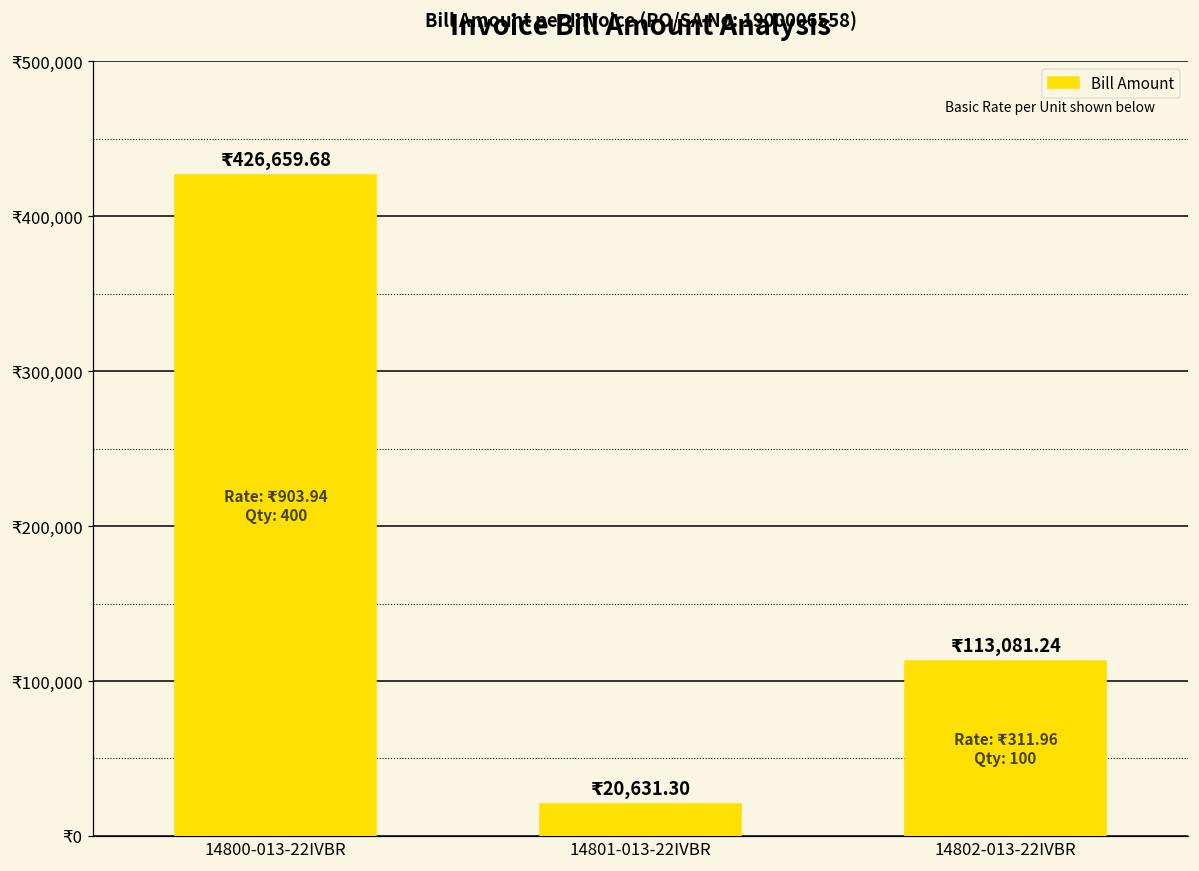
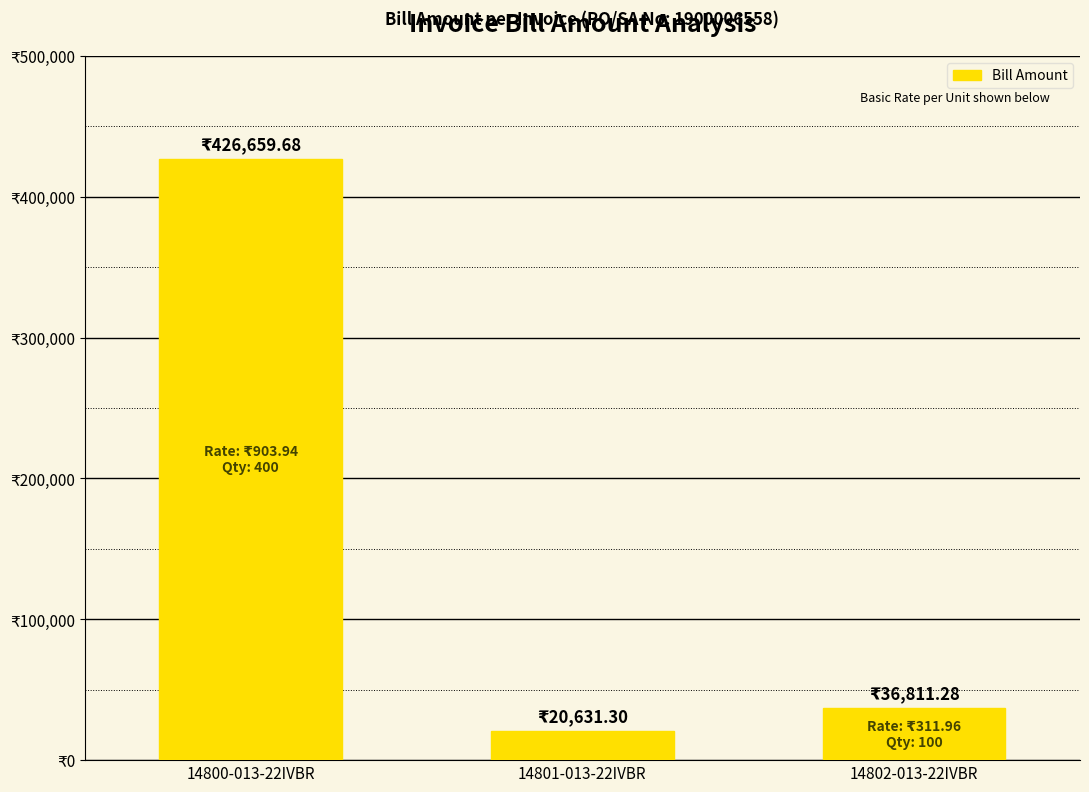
  {
    "14800-013-22IVBR": "426,659.68",
    "14801-013-22IVBR": "20,631.30",
-   "14802-013-22IVBR": "113,081.24"
+   "14802-013-22IVBR": "36,811.28"
  }
